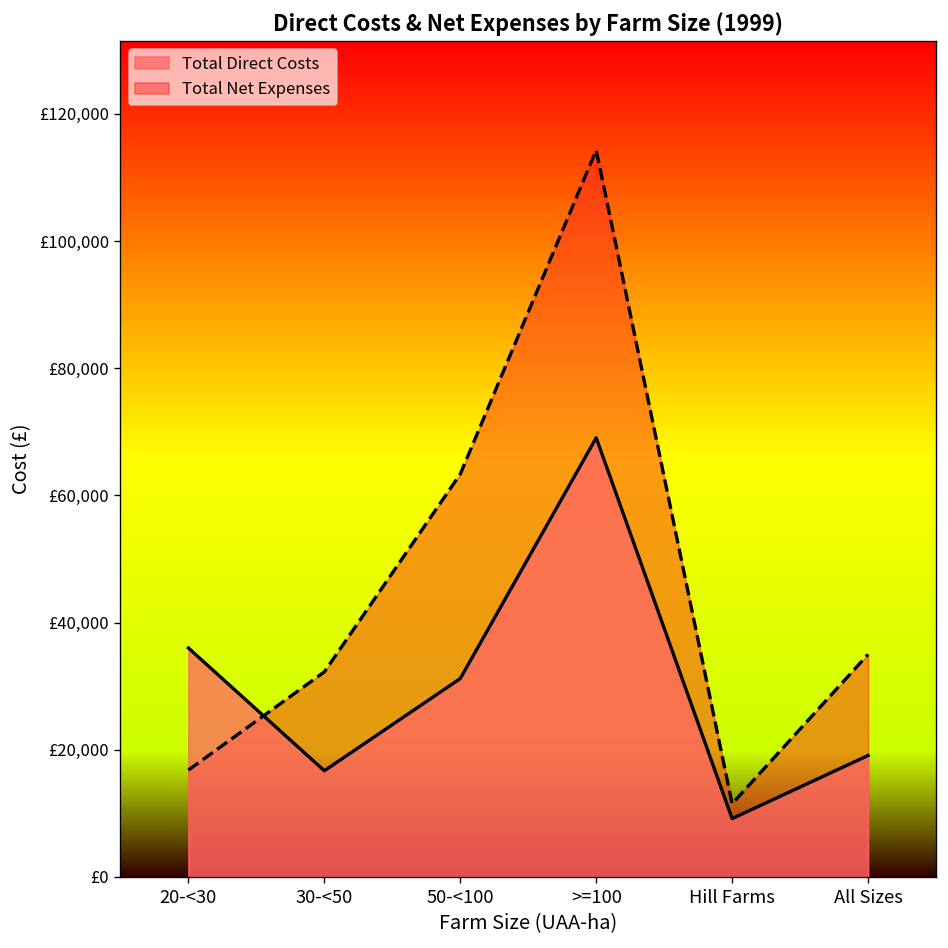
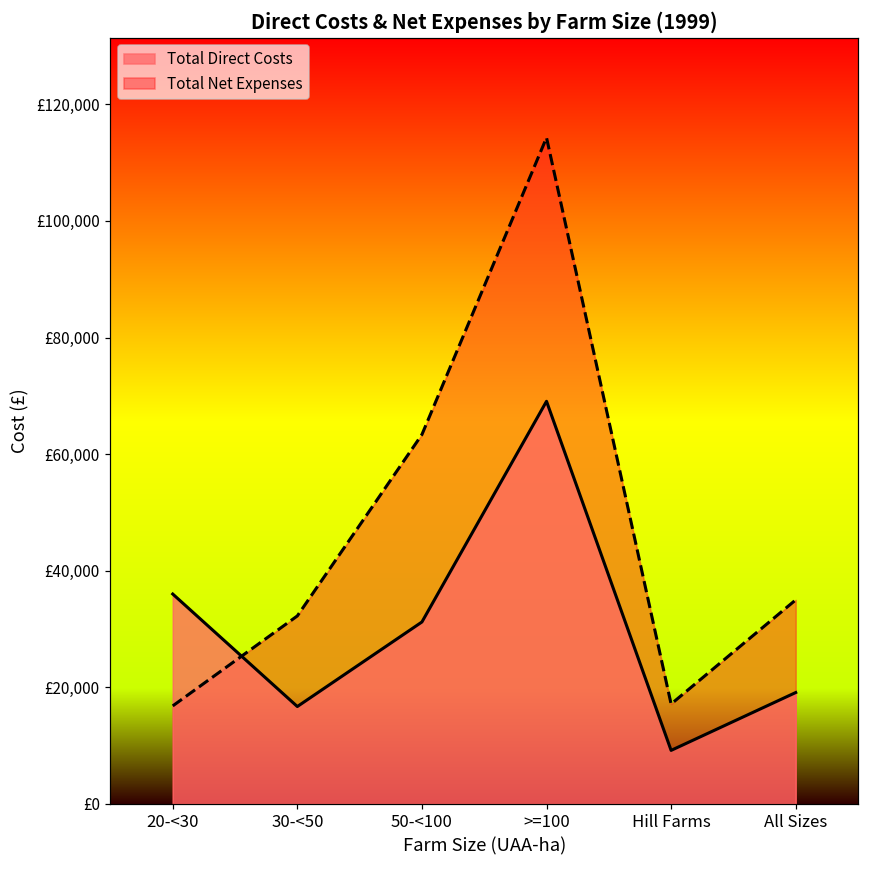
  {
    "Total Direct Costs": {
      "20-<30": "£36,000",
      "30-<50": "£17,000",
      "50-<100": "£31,000",
      ">=100": "£69,000",
      "Hill Farms": "£9,000",
      "All Sizes": "£19,000"
    },
    "Total Net Expenses": {
      "20-<30": "£17,000",
      "30-<50": "£32,000",
      "50-<100": "£63,000",
      ">=100": "£114,000",
-     "Hill Farms": "£11,000",
+     "Hill Farms": "£17,000",
      "All Sizes": "£35,000"
    }
  }
